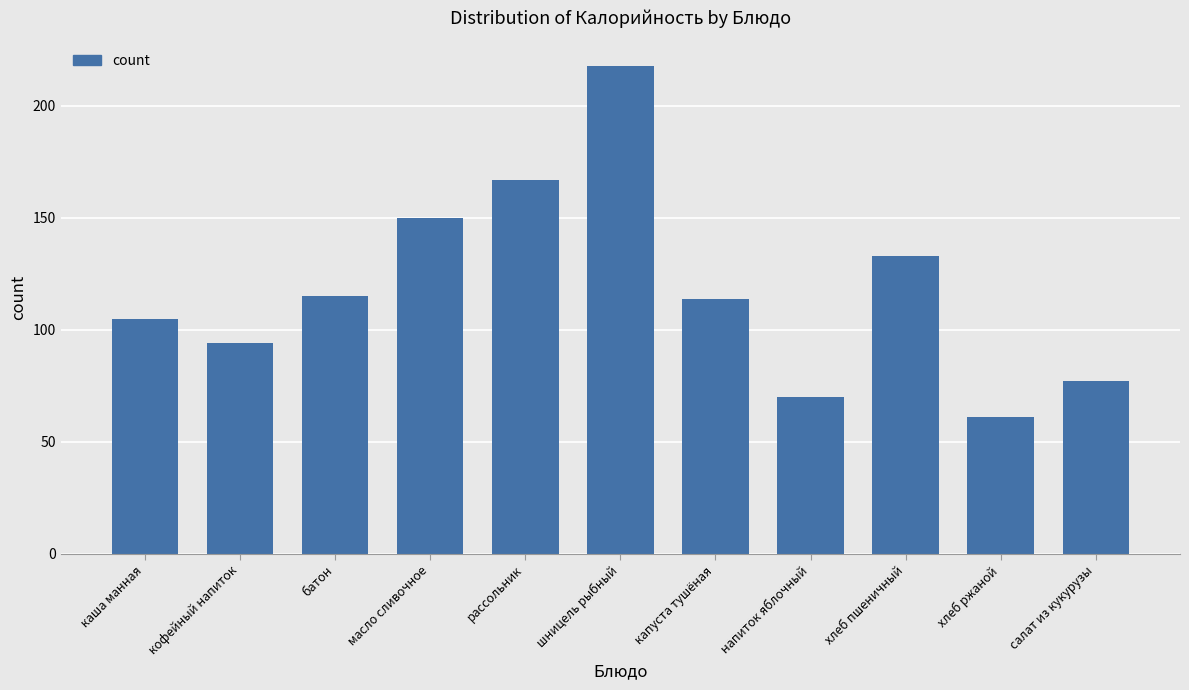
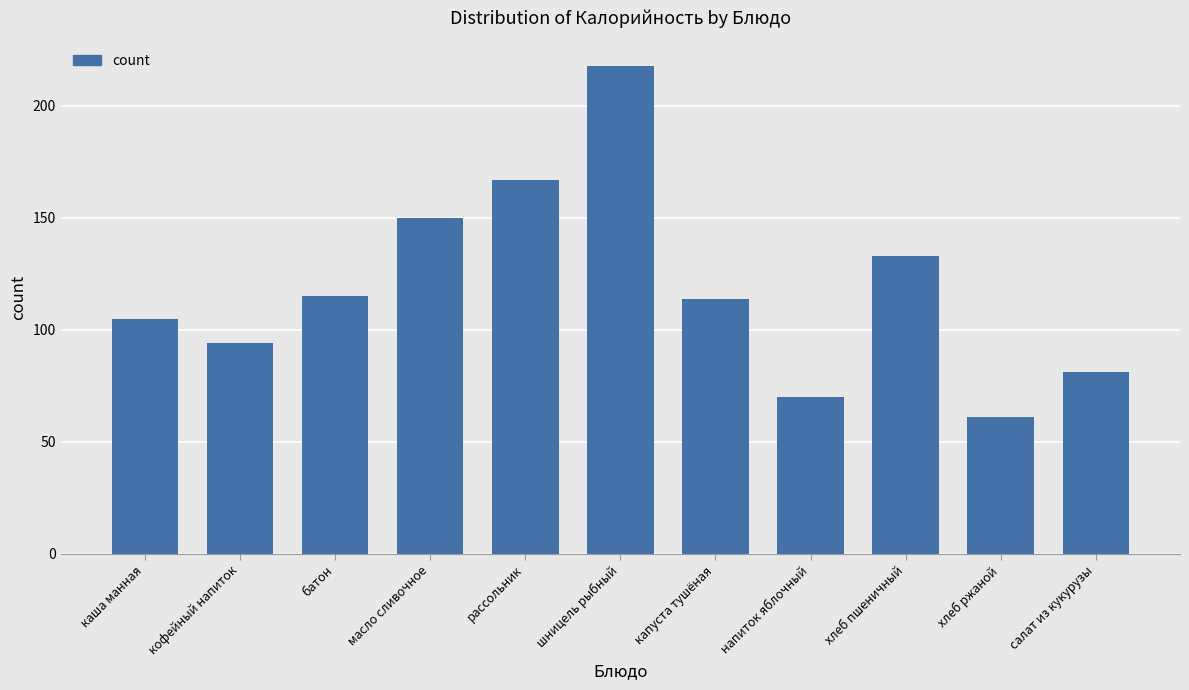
  {
    "каша манная": 105,
    "кофейный напиток": 94,
    "батон": 115,
    "масло сливочное": 150,
    "рассольник": 167,
    "шницель рыбный": 218,
    "капуста тушёная": 114,
    "напиток яблочный": 70,
    "хлеб пшеничный": 133,
    "хлеб ржаной": 61,
-   "салат из кукурузы": 77
+   "салат из кукурузы": 81
  }
